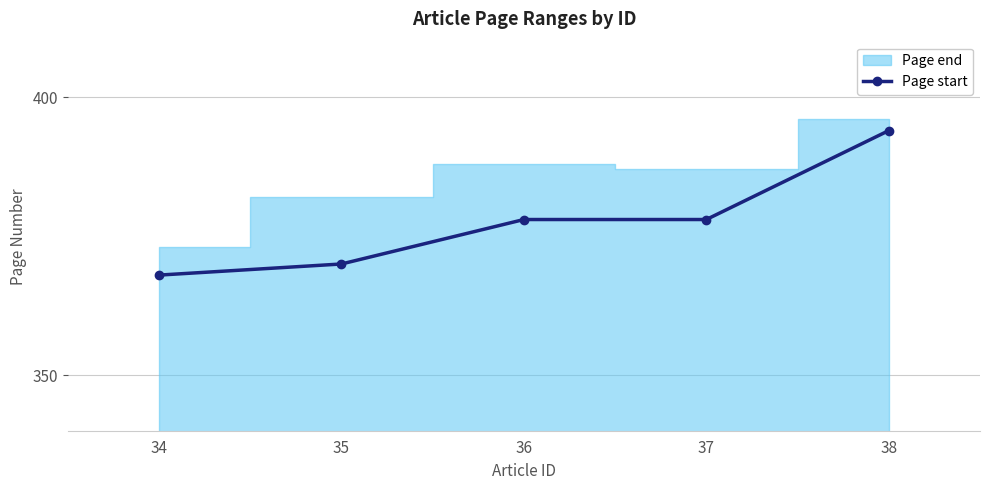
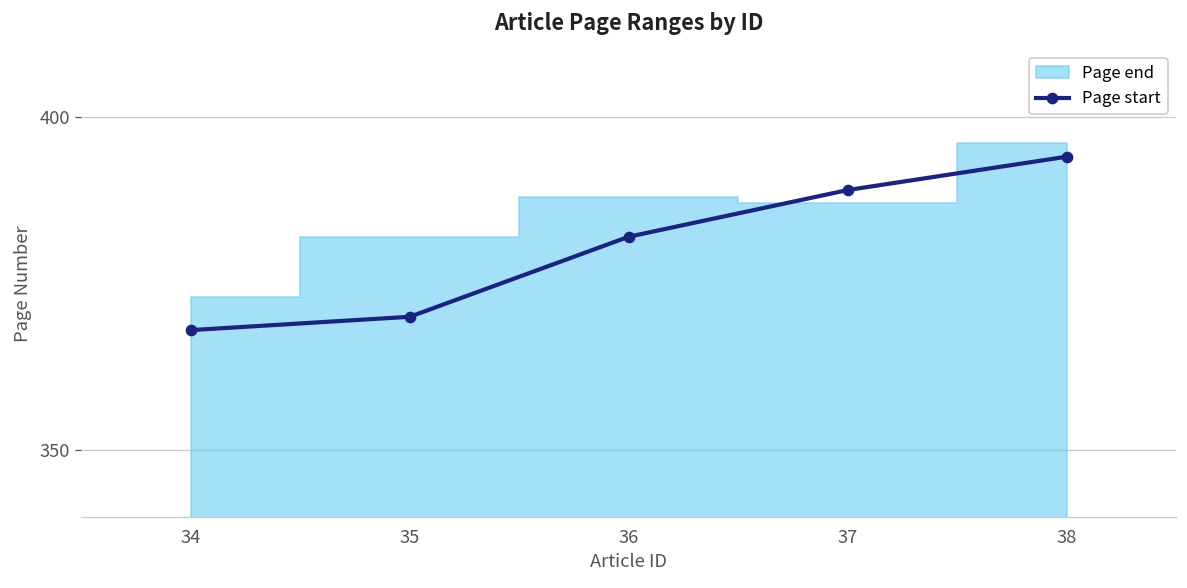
  {
    "Page start": {
      "34": 368,
      "35": 370,
-     "36": 378,
-     "37": 378,
+     "36": 382,
+     "37": 389,
      "38": 394
    }
  }
